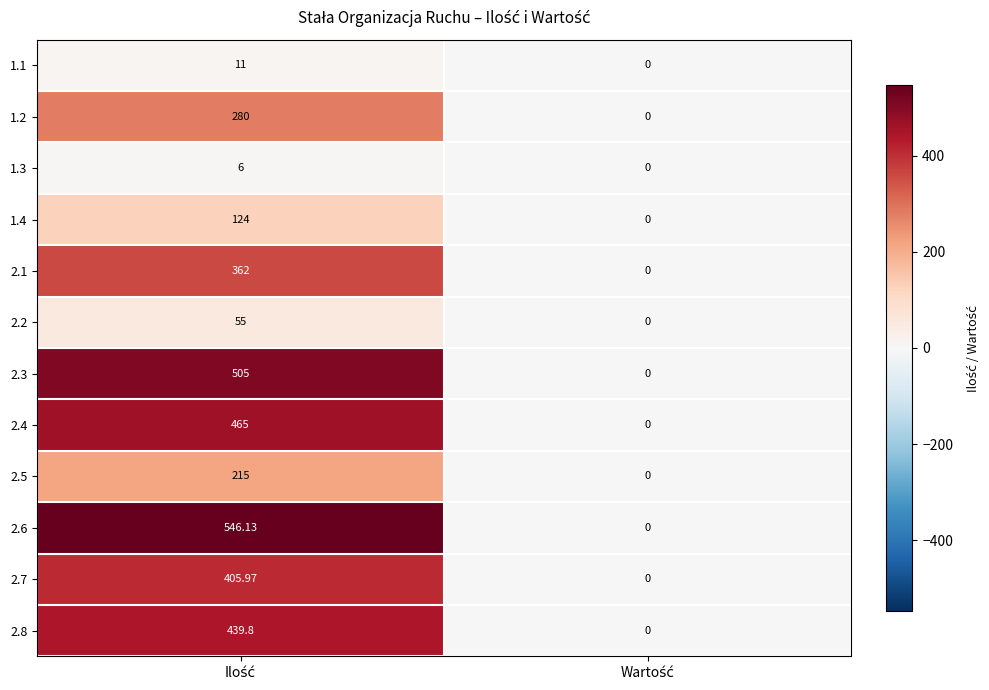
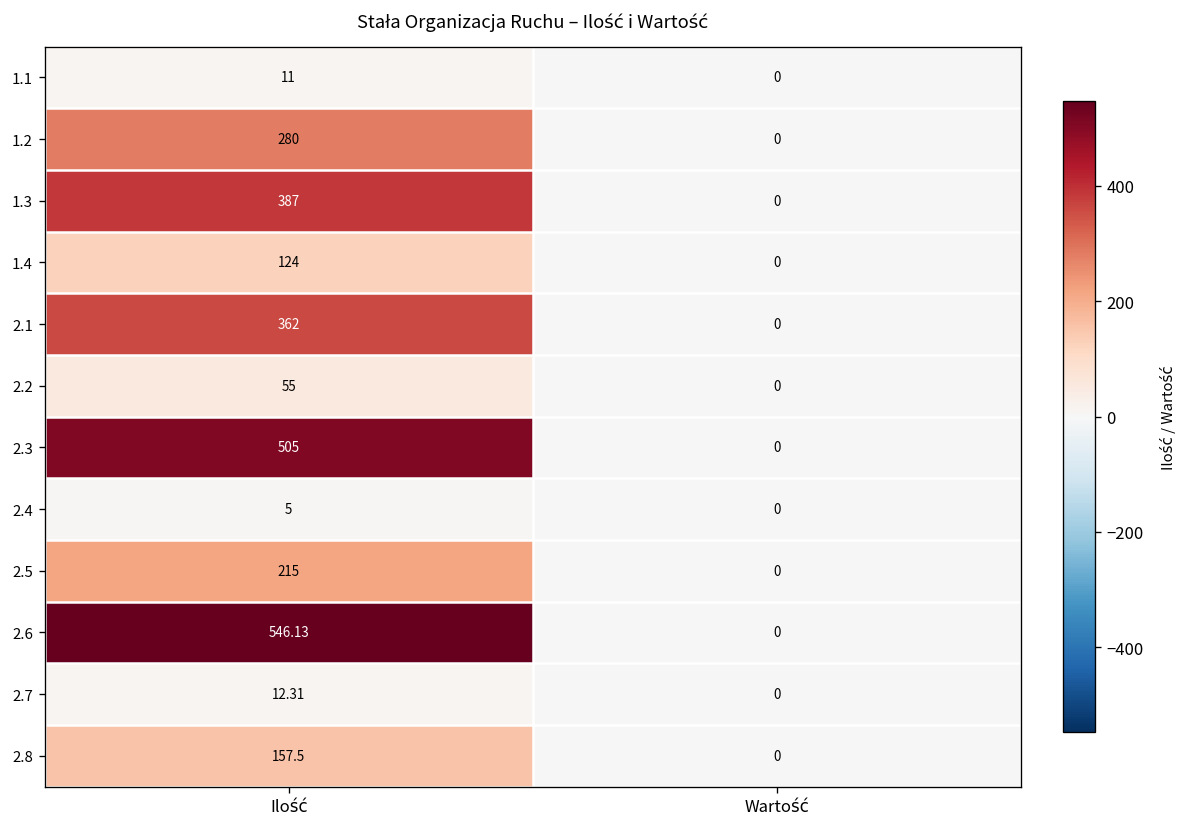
  {
    "1.1": {
      "Ilość": 11,
      "Wartość": 0
    },
    "1.2": {
      "Ilość": 280,
      "Wartość": 0
    },
    "1.3": {
-     "Ilość": 6,
+     "Ilość": 387,
      "Wartość": 0
    },
    "1.4": {
      "Ilość": 124,
      "Wartość": 0
    },
    "2.1": {
      "Ilość": 362,
      "Wartość": 0
    },
    "2.2": {
      "Ilość": 55,
      "Wartość": 0
    },
    "2.3": {
      "Ilość": 505,
      "Wartość": 0
    },
    "2.4": {
-     "Ilość": 465,
+     "Ilość": 5,
      "Wartość": 0
    },
    "2.5": {
      "Ilość": 215,
      "Wartość": 0
    },
    "2.6": {
      "Ilość": 546.13,
      "Wartość": 0
    },
    "2.7": {
-     "Ilość": 405.97,
+     "Ilość": 12.31,
      "Wartość": 0
    },
    "2.8": {
-     "Ilość": 439.8,
+     "Ilość": 157.5,
      "Wartość": 0
    }
  }
